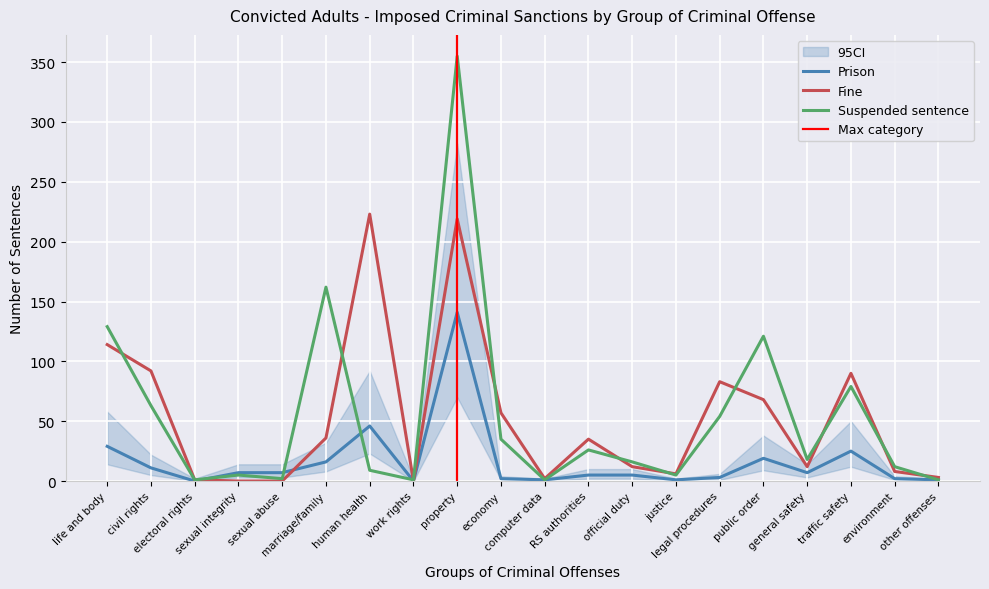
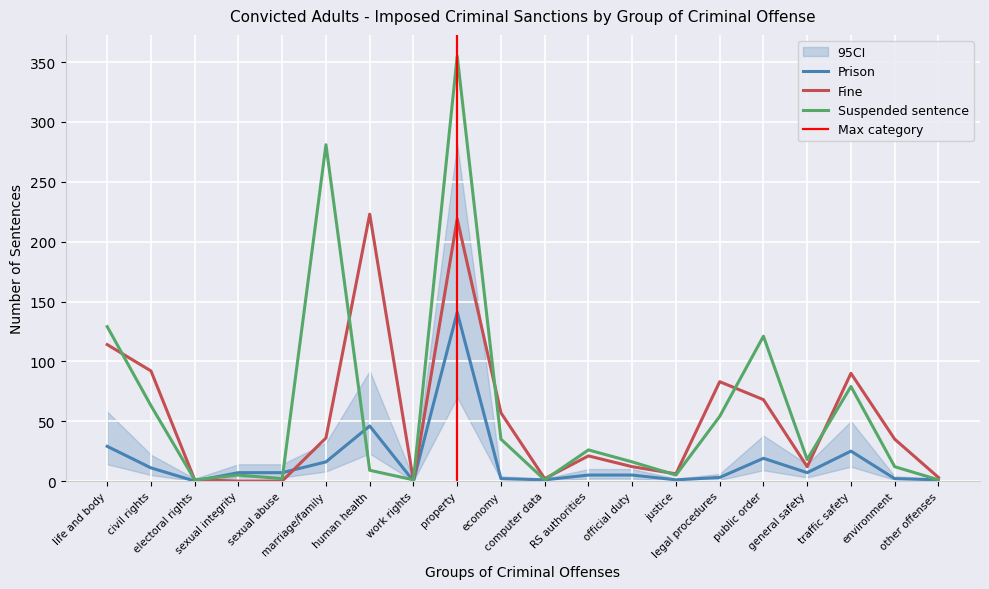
  {
    "Fine": {
      "life and body": 114,
      "civil rights": 92,
      "sexual integrity": 0,
      "marriage/family": 36,
      "human health": 223,
      "property": 219,
      "economy": 57,
-     "RS authorities": 35,
+     "RS authorities": 21,
      "legal procedures": 83,
      "public order": 68,
      "traffic safety": 90,
-     "environment": 8
+     "environment": 35
    },
    "Suspended sentence": {
      "life and body": 129,
      "civil rights": 63,
-     "marriage/family": 162,
+     "marriage/family": 281,
      "human health": 9,
      "property": 355,
      "economy": 35,
      "RS authorities": 26,
      "official duty": 16,
      "legal procedures": 54,
      "public order": 121,
      "general safety": 18,
      "traffic safety": 79,
      "environment": 12
    }
  }
